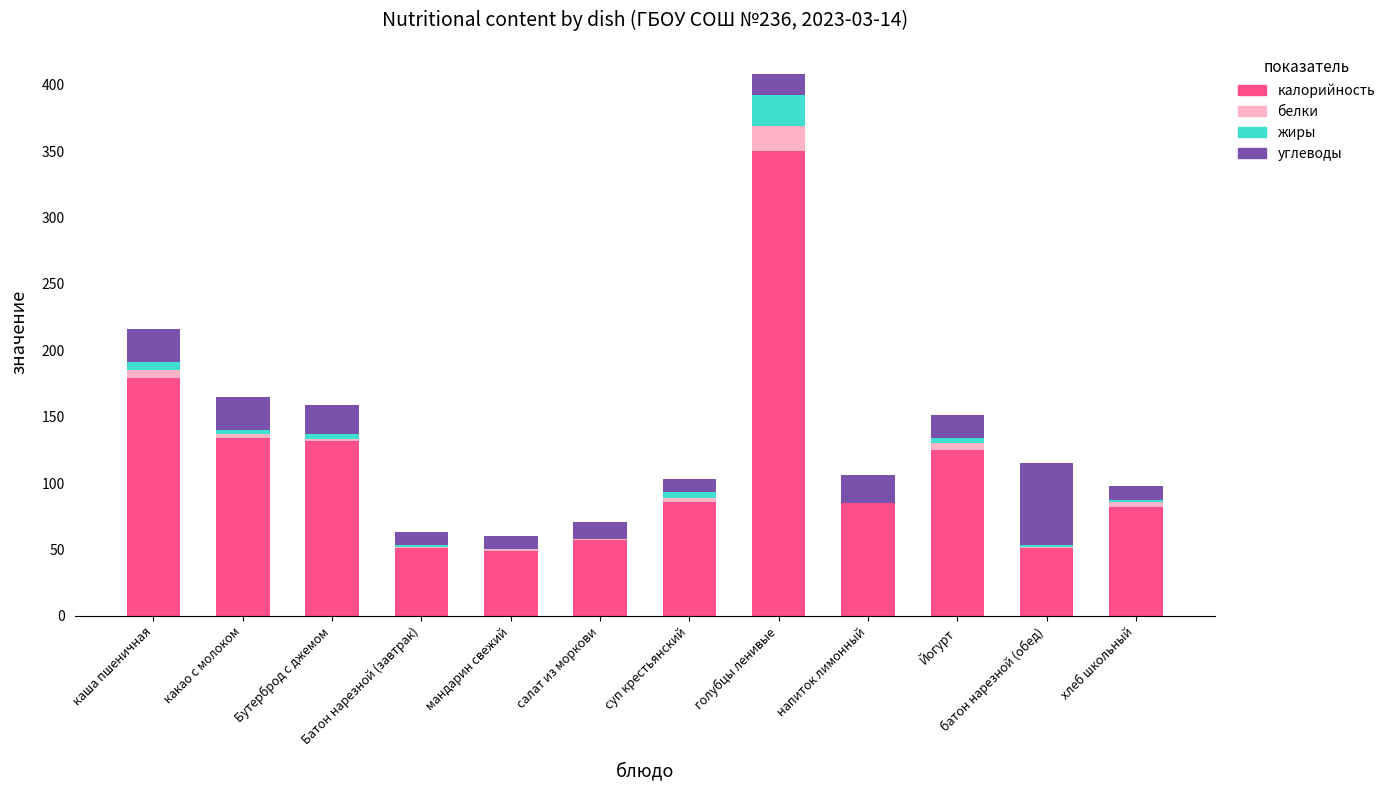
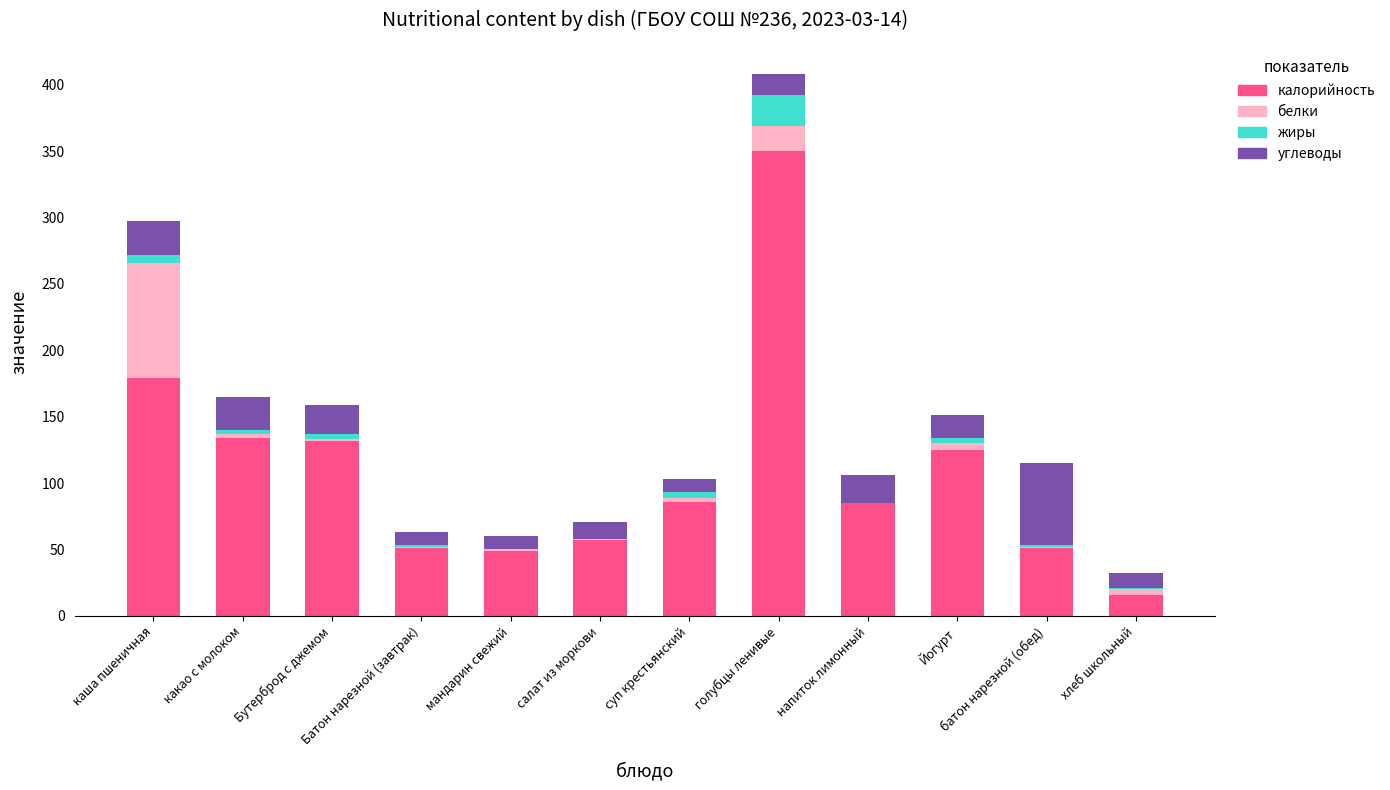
  {
    "калорийность": {
      "каша пшеничная": 179,
      "какао с молоком": 134,
      "Бутерброд с джемом": 132,
      "Батон нарезной (завтрак)": 51,
      "мандарин свежий": 49,
      "салат из моркови": 57,
      "суп крестьянский": 86,
      "голубцы ленивые": 350,
      "напиток лимонный": 85,
      "Йогурт": 125,
      "батон нарезной (обед)": 51,
-     "хлеб школьный": 82
+     "хлеб школьный": 16
    },
    "белки": {
-     "каша пшеничная": 6,
+     "каша пшеничная": 87,
      "какао с молоком": 3,
      "суп крестьянский": 3,
      "голубцы ленивые": 19,
      "напиток лимонный": 0,
      "Йогурт": 5,
      "хлеб школьный": 4
    },
    "жиры": {
      "каша пшеничная": 6,
      "какао с молоком": 3,
      "Бутерброд с джемом": 4,
      "мандарин свежий": 0,
      "салат из моркови": 0,
      "суп крестьянский": 4,
      "голубцы ленивые": 23,
      "напиток лимонный": 0,
      "Йогурт": 4
    },
    "углеводы": {
      "каша пшеничная": 25,
      "какао с молоком": 25,
      "Бутерброд с джемом": 22,
      "Батон нарезной (завтрак)": 10,
      "мандарин свежий": 10,
      "салат из моркови": 13,
      "суп крестьянский": 10,
      "голубцы ленивые": 16,
      "напиток лимонный": 21,
      "Йогурт": 17,
      "батон нарезной (обед)": 62,
      "хлеб школьный": 11
    }
  }
